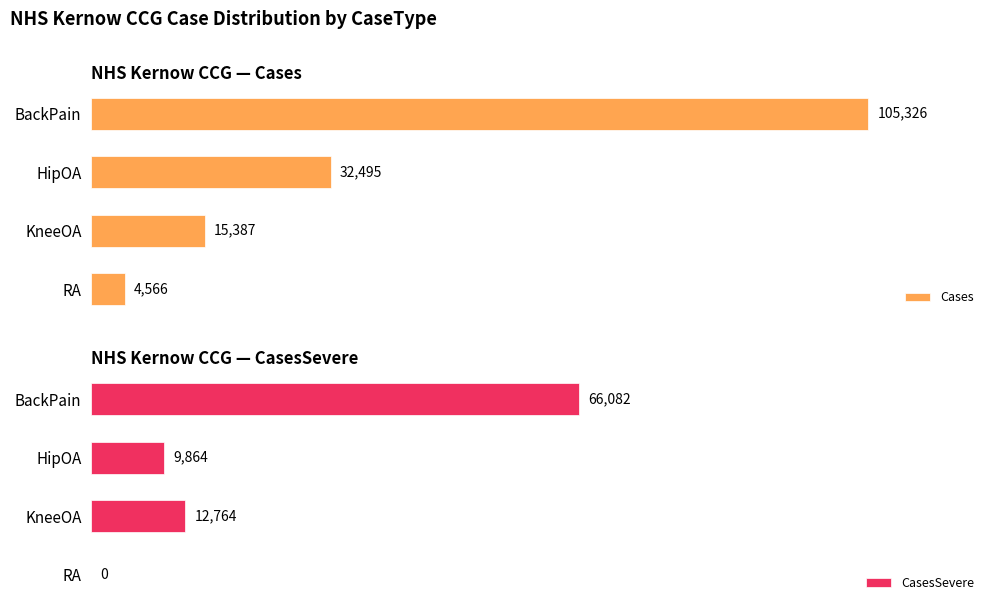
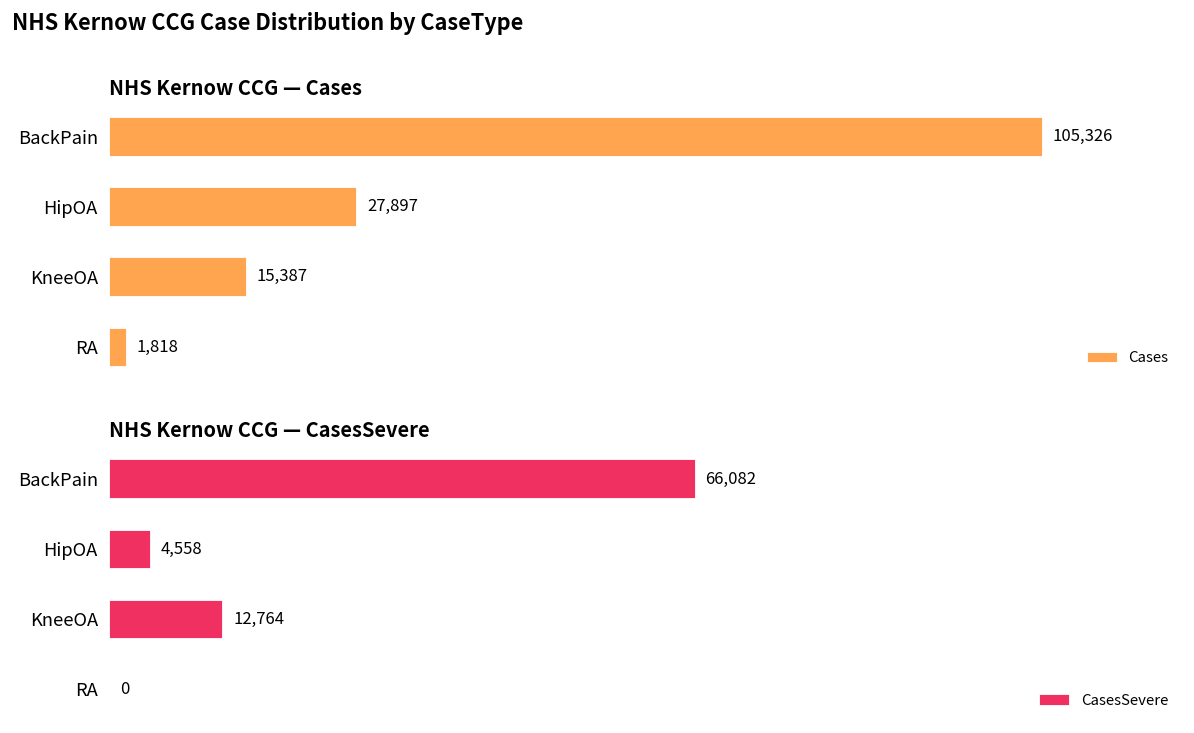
  {
    "NHS Kernow CCG — Cases": {
      "BackPain": "105,326",
-     "HipOA": "32,495",
+     "HipOA": "27,897",
      "KneeOA": "15,387",
-     "RA": "4,566"
+     "RA": "1,818"
    },
    "NHS Kernow CCG — CasesSevere": {
      "BackPain": "66,082",
-     "HipOA": "9,864",
+     "HipOA": "4,558",
      "KneeOA": "12,764",
      "RA": "0"
    }
  }
